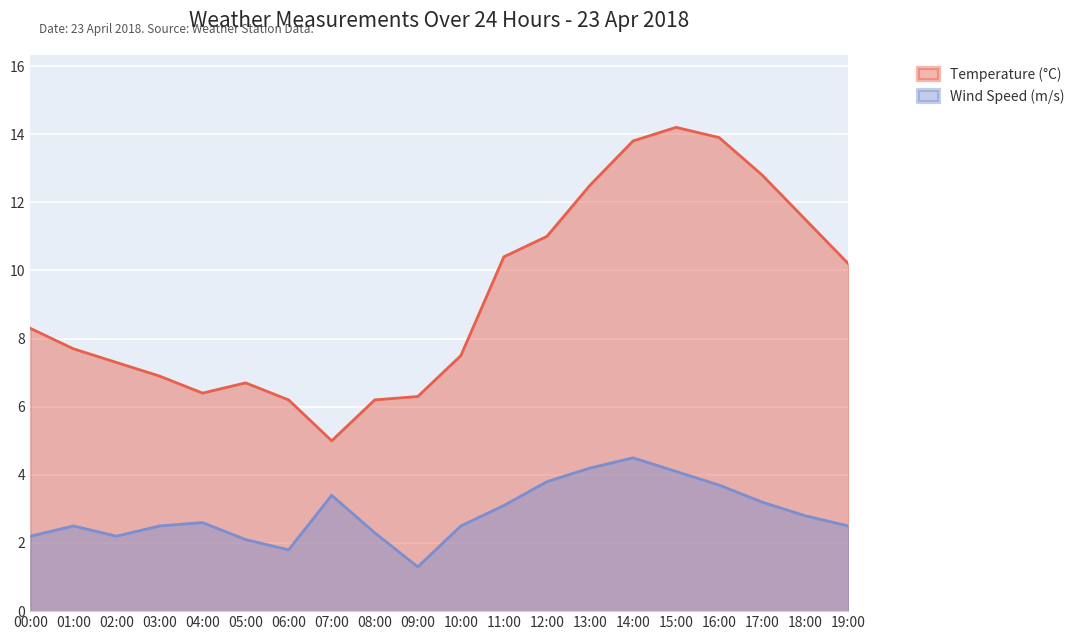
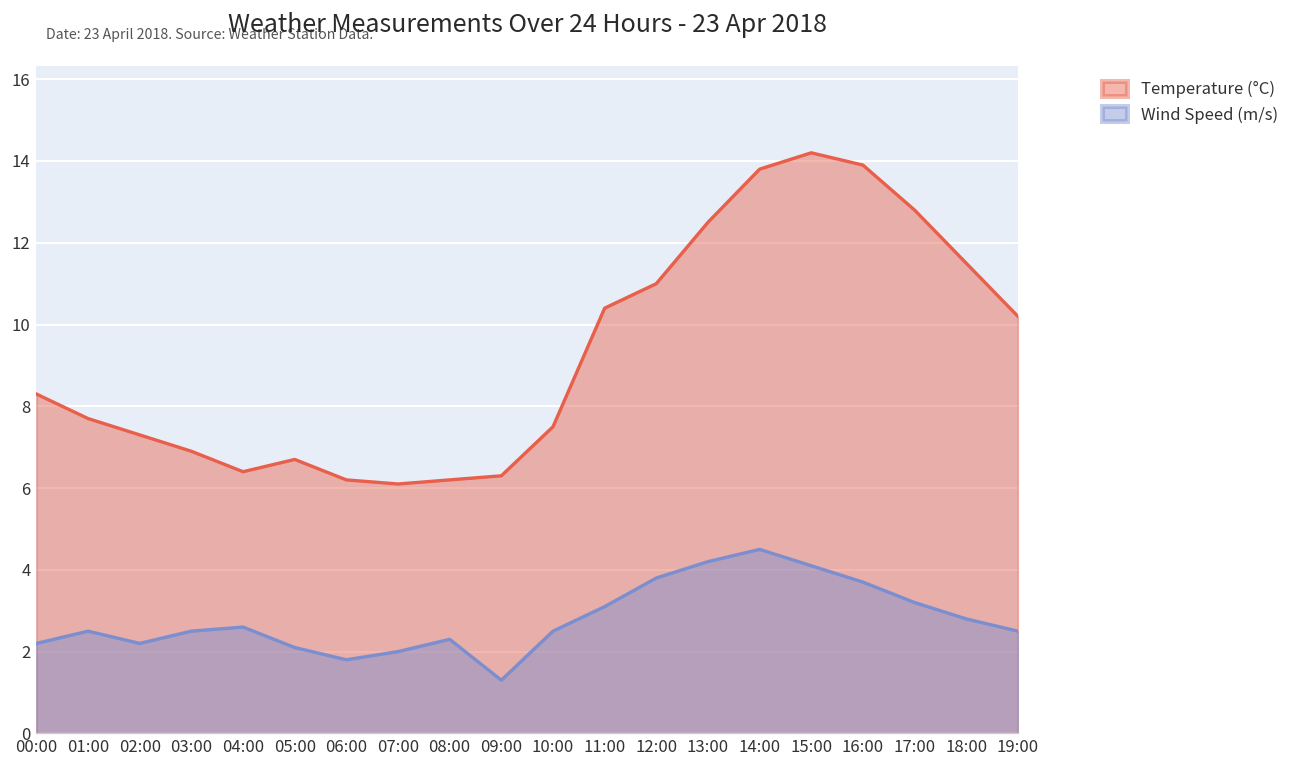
  {
    "Temperature (°C)": {
      "00:00": 8.3,
      "01:00": 7.7,
      "02:00": 7.3,
      "03:00": 6.9,
      "04:00": 6.4,
      "05:00": 6.7,
      "06:00": 6.2,
-     "07:00": 5.0,
+     "07:00": 6.1,
      "08:00": 6.2,
      "09:00": 6.3,
      "10:00": 7.5,
      "11:00": 10.4,
      "12:00": 11.0,
      "13:00": 12.5,
      "14:00": 13.8,
      "15:00": 14.2,
      "16:00": 13.9,
      "17:00": 12.8,
      "18:00": 11.5,
      "19:00": 10.2
    },
    "Wind Speed (m/s)": {
      "00:00": 2.2,
      "01:00": 2.5,
      "02:00": 2.2,
      "03:00": 2.5,
      "04:00": 2.6,
      "05:00": 2.1,
      "06:00": 1.8,
-     "07:00": 3.4,
+     "07:00": 2.0,
      "08:00": 2.3,
      "09:00": 1.3,
      "10:00": 2.5,
      "11:00": 3.1,
      "12:00": 3.8,
      "13:00": 4.2,
      "14:00": 4.5,
      "15:00": 4.1,
      "16:00": 3.7,
      "17:00": 3.2,
      "18:00": 2.8,
      "19:00": 2.5
    }
  }
